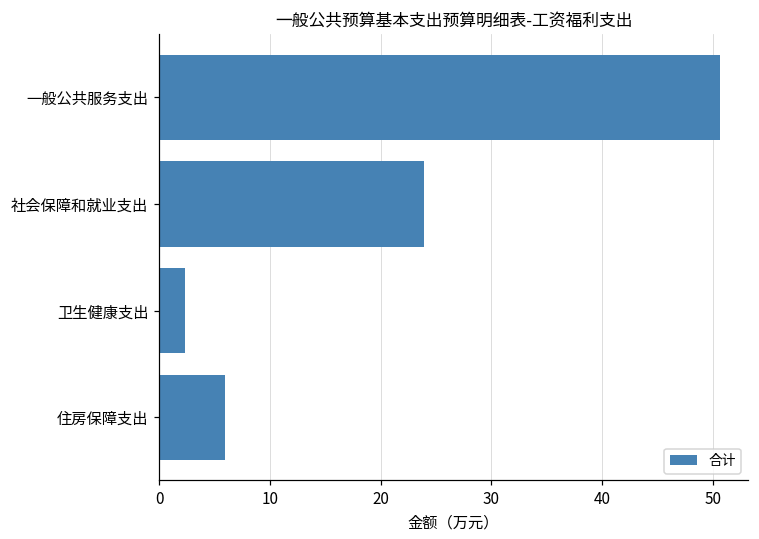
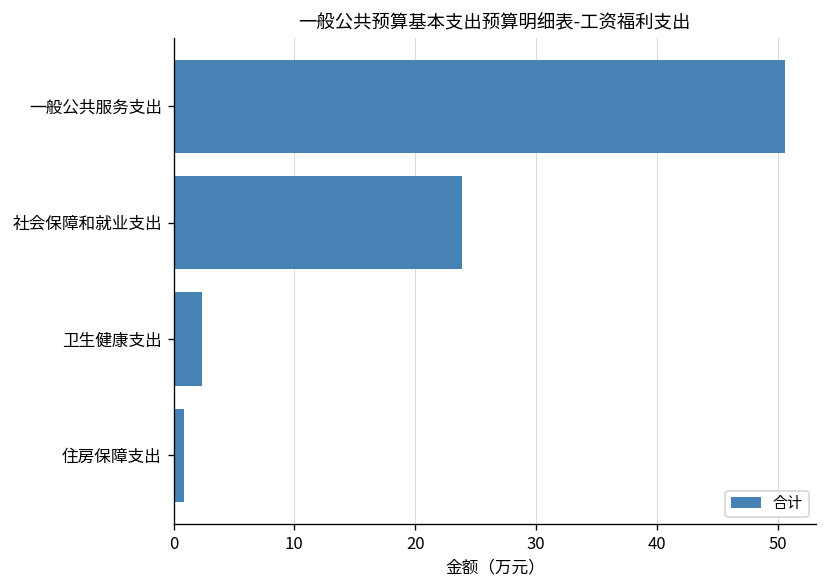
  {
    "一般公共服务支出": 50.6,
    "社会保障和就业支出": 23.9,
    "卫生健康支出": 2.4,
-   "住房保障支出": 6.0
+   "住房保障支出": 0.9
  }
